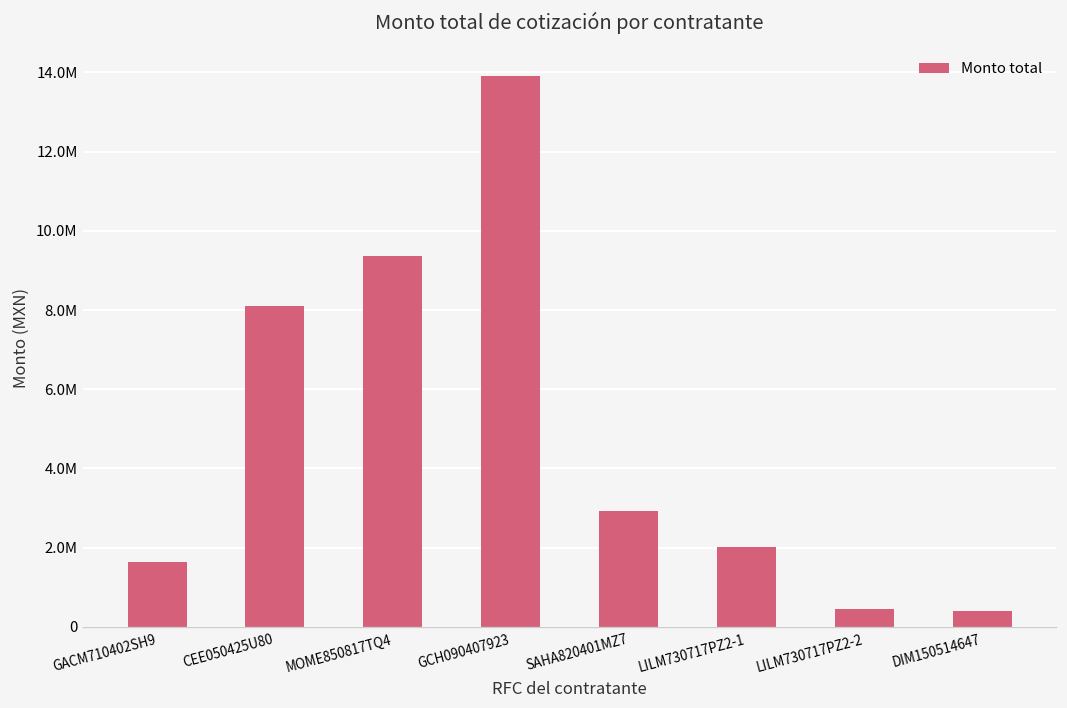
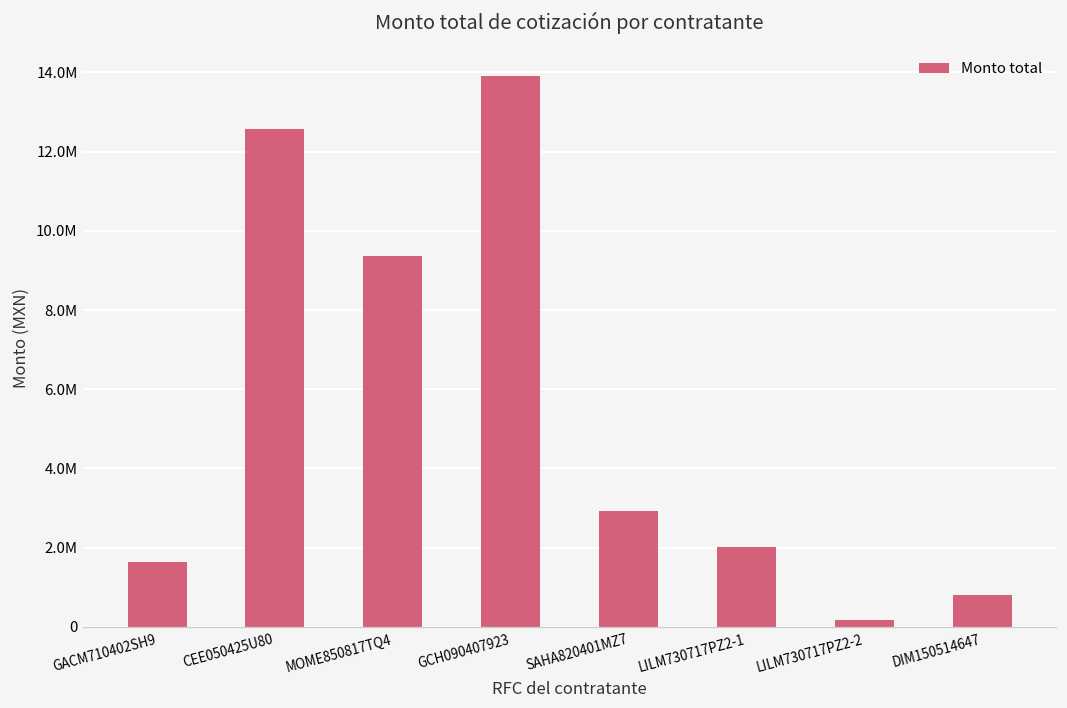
  {
    "GACM710402SH9": 1600000,
-   "CEE050425U80": 8100000,
+   "CEE050425U80": 12600000,
    "MOME850817TQ4": 9400000,
    "GCH090407923": 13900000,
    "SAHA820401MZ7": 2900000,
    "LILM730717PZ2-1": 2000000,
-   "LILM730717PZ2-2": 500000,
-   "DIM150514647": 400000
+   "LILM730717PZ2-2": 200000,
+   "DIM150514647": 800000
  }
